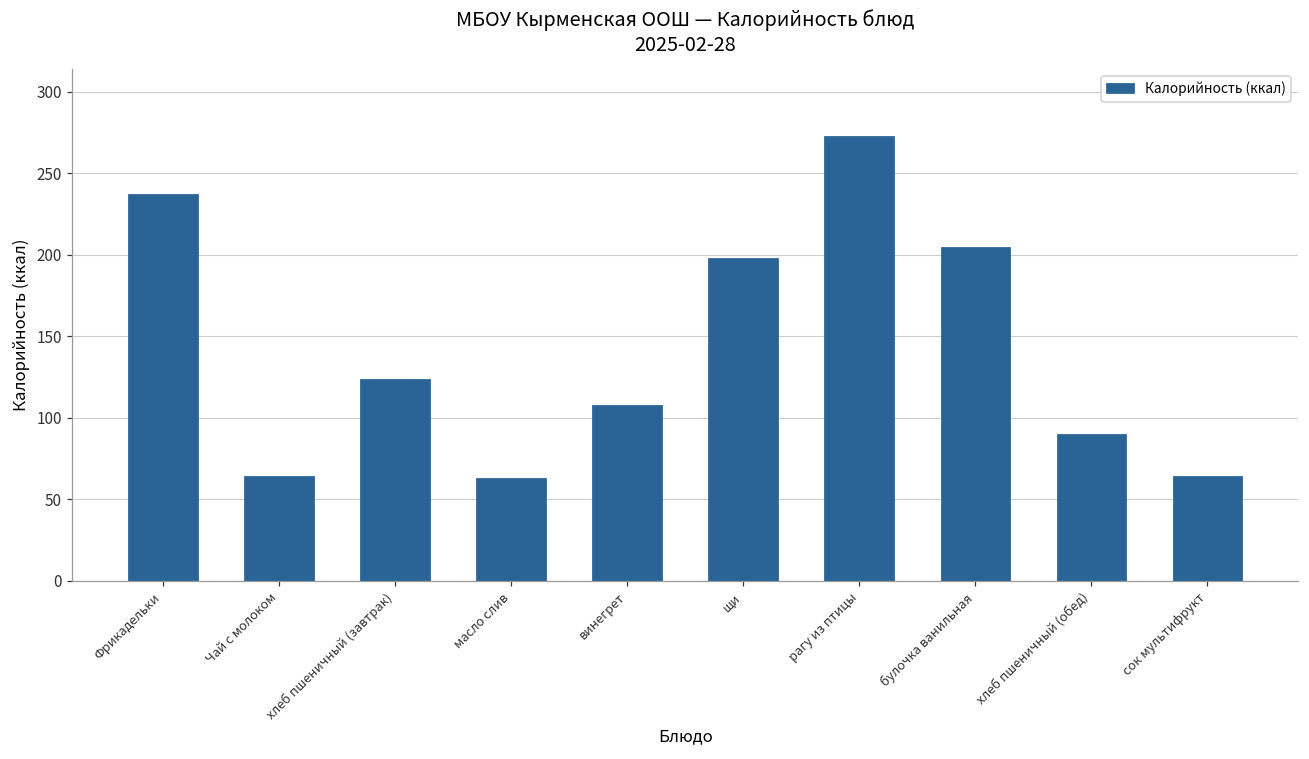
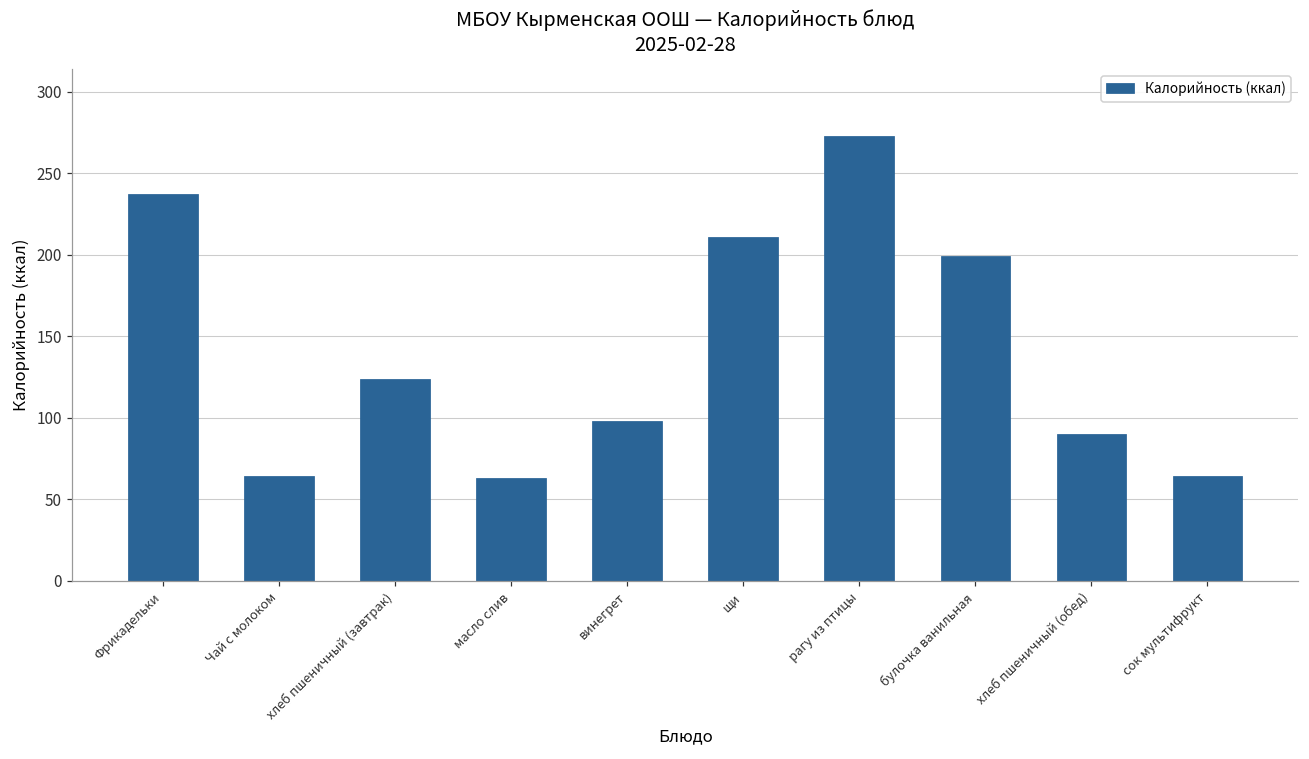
  {
    "Фрикадельки": 237,
    "Чай с молоком": 64,
    "хлеб пшеничный (завтрак)": 124,
    "масло слив": 63,
-   "винегрет": 108,
-   "щи": 198,
+   "винегрет": 98,
+   "щи": 211,
    "рагу из птицы": 273,
-   "булочка ванильная": 205,
+   "булочка ванильная": 199,
    "хлеб пшеничный (обед)": 90,
    "сок мультифрукт": 64
  }
